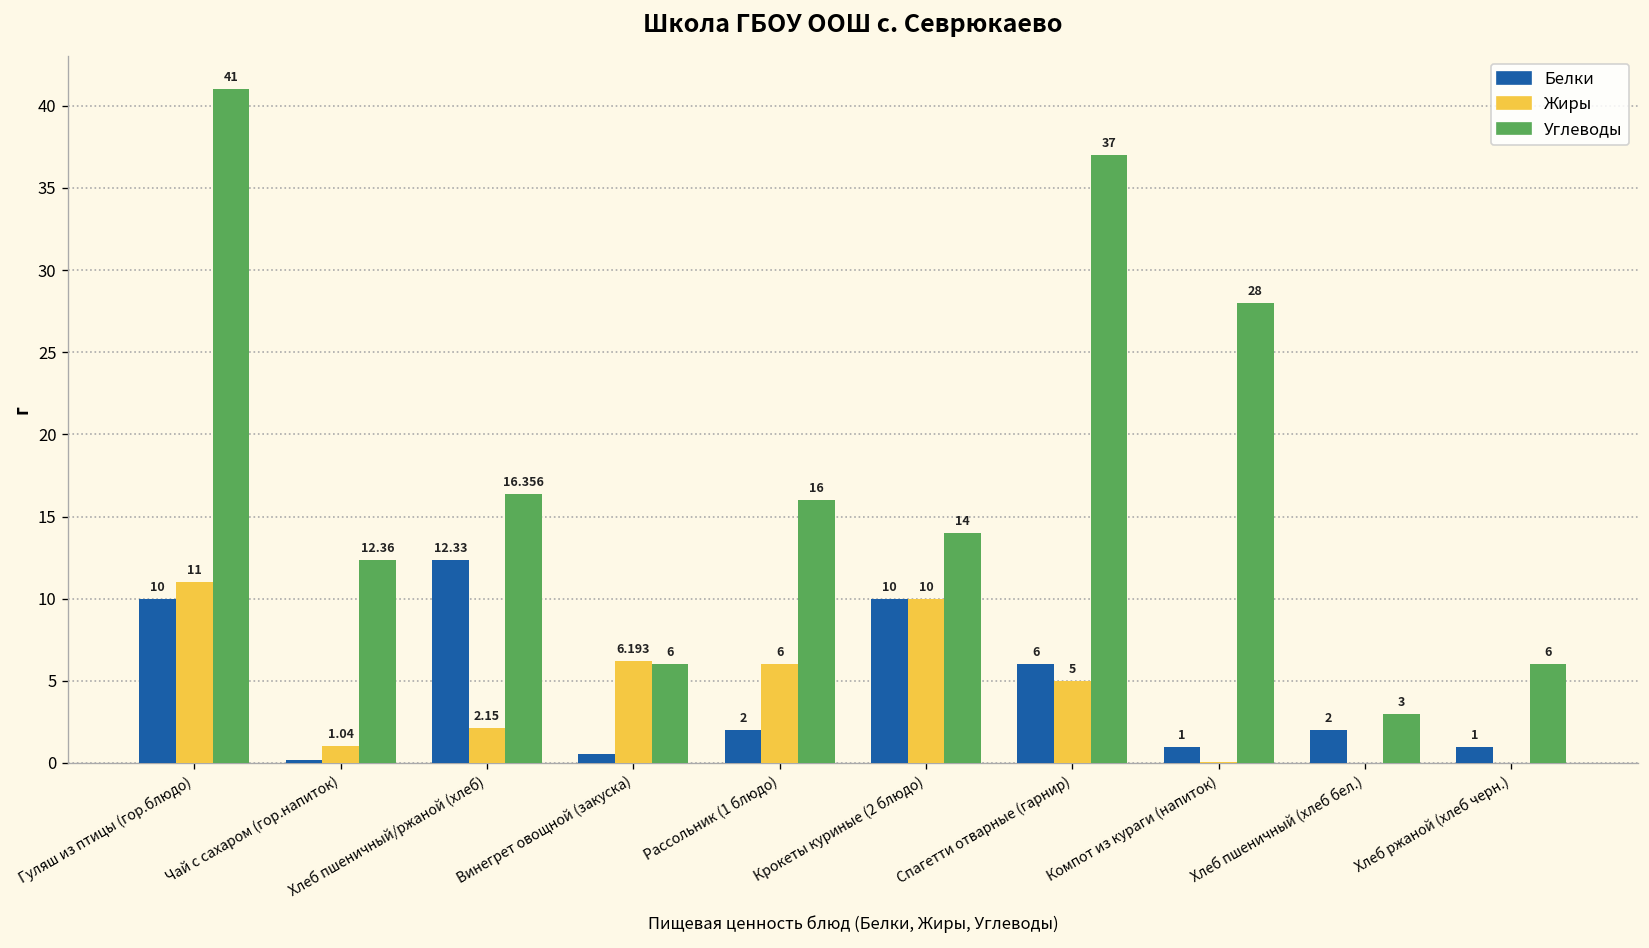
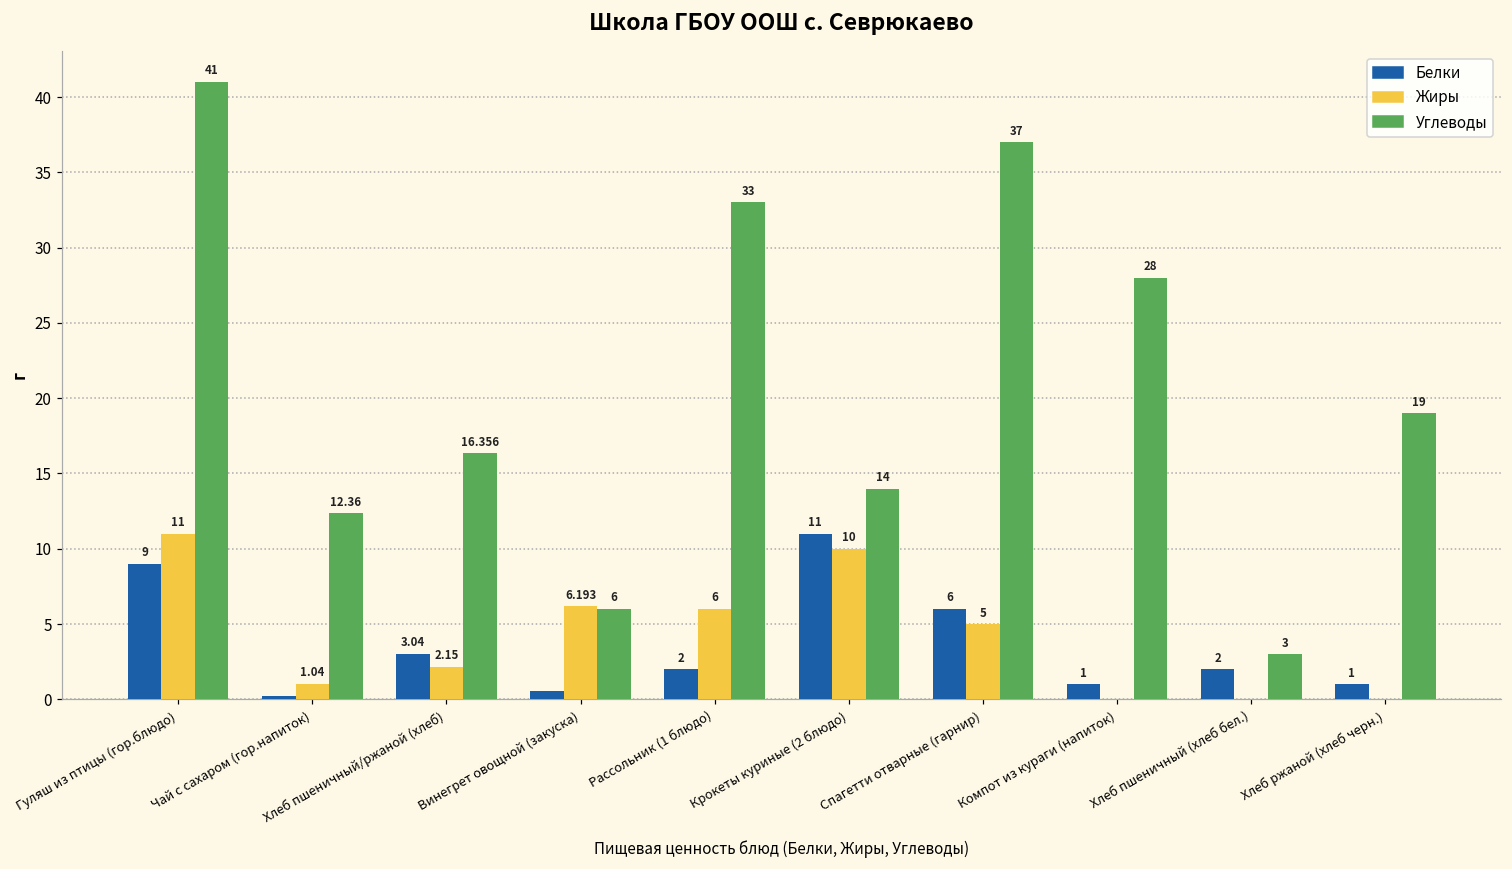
  {
    "Белки": {
-     "Гуляш из птицы (гор.блюдо)": 10,
-     "Хлеб пшеничный/ржаной (хлеб)": 12.33,
+     "Гуляш из птицы (гор.блюдо)": 9,
+     "Хлеб пшеничный/ржаной (хлеб)": 3.04,
      "Рассольник (1 блюдо)": 2,
-     "Крокеты куриные (2 блюдо)": 10,
+     "Крокеты куриные (2 блюдо)": 11,
      "Спагетти отварные (гарнир)": 6,
      "Компот из кураги (напиток)": 1,
      "Хлеб пшеничный (хлеб бел.)": 2,
      "Хлеб ржаной (хлеб черн.)": 1
    },
    "Жиры": {
      "Гуляш из птицы (гор.блюдо)": 11,
      "Чай с сахаром (гор.напиток)": 1.04,
      "Хлеб пшеничный/ржаной (хлеб)": 2.15,
      "Винегрет овощной (закуска)": 6.193,
      "Рассольник (1 блюдо)": 6,
      "Крокеты куриные (2 блюдо)": 10,
      "Спагетти отварные (гарнир)": 5
    },
    "Углеводы": {
      "Гуляш из птицы (гор.блюдо)": 41,
      "Чай с сахаром (гор.напиток)": 12.36,
      "Хлеб пшеничный/ржаной (хлеб)": 16.356,
      "Винегрет овощной (закуска)": 6,
-     "Рассольник (1 блюдо)": 16,
+     "Рассольник (1 блюдо)": 33,
      "Крокеты куриные (2 блюдо)": 14,
      "Спагетти отварные (гарнир)": 37,
      "Компот из кураги (напиток)": 28,
      "Хлеб пшеничный (хлеб бел.)": 3,
-     "Хлеб ржаной (хлеб черн.)": 6
+     "Хлеб ржаной (хлеб черн.)": 19
    }
  }
